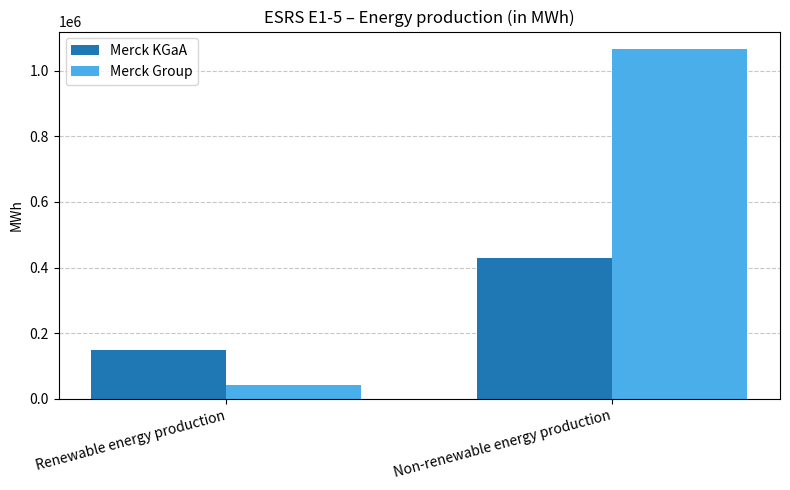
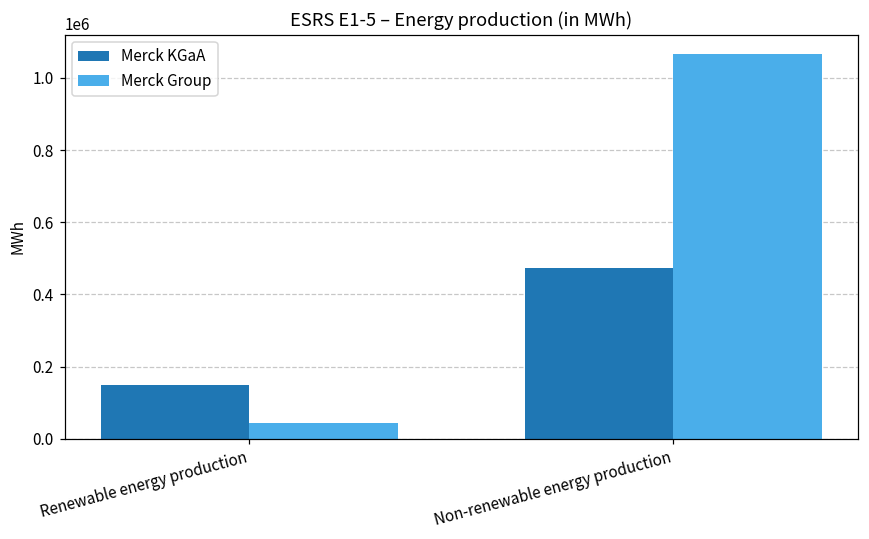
  {
    "Merck KGaA": {
      "Renewable energy production": 150000,
-     "Non-renewable energy production": 430000
+     "Non-renewable energy production": 470000
    },
    "Merck Group": {
      "Renewable energy production": 40000,
      "Non-renewable energy production": 1070000
    }
  }
